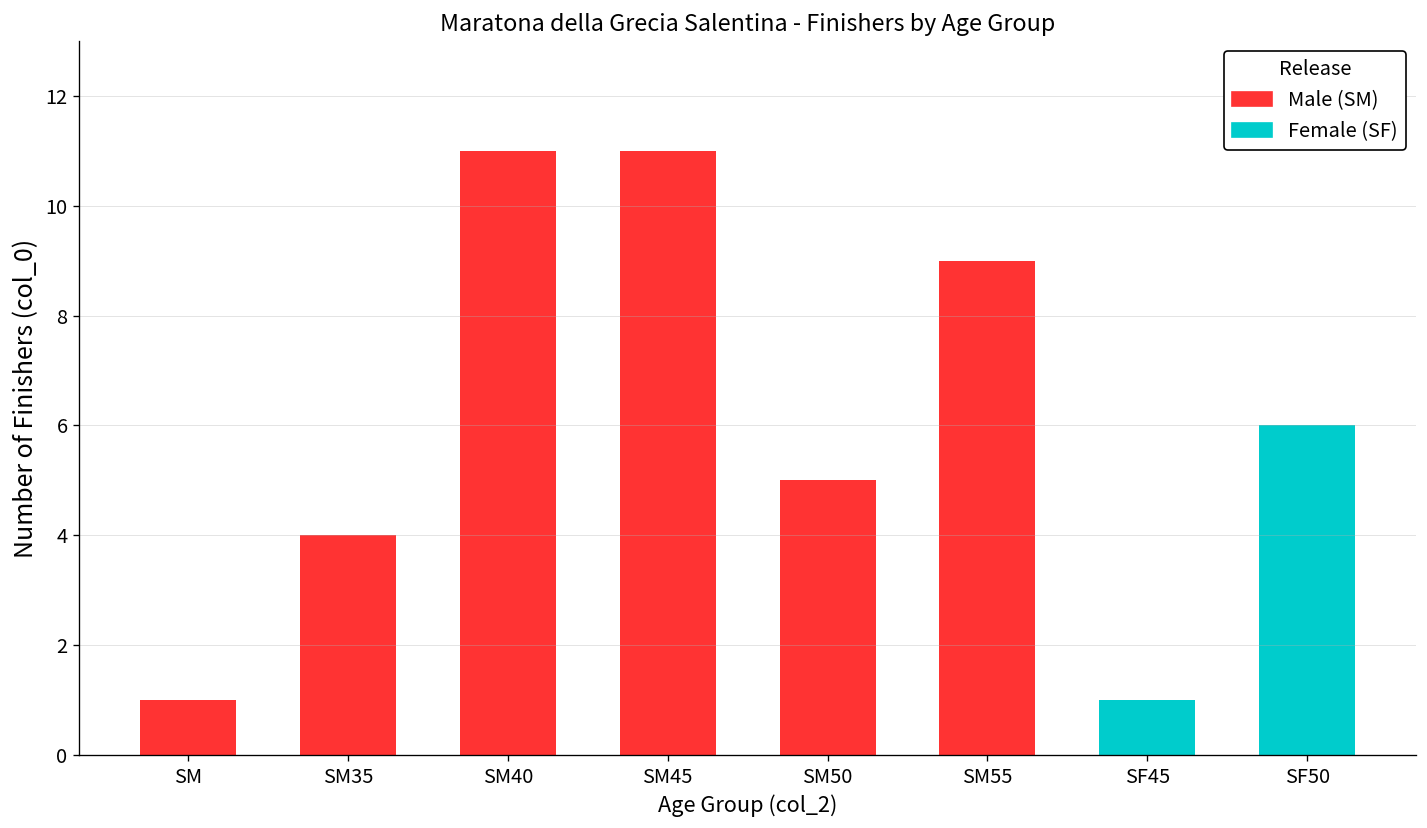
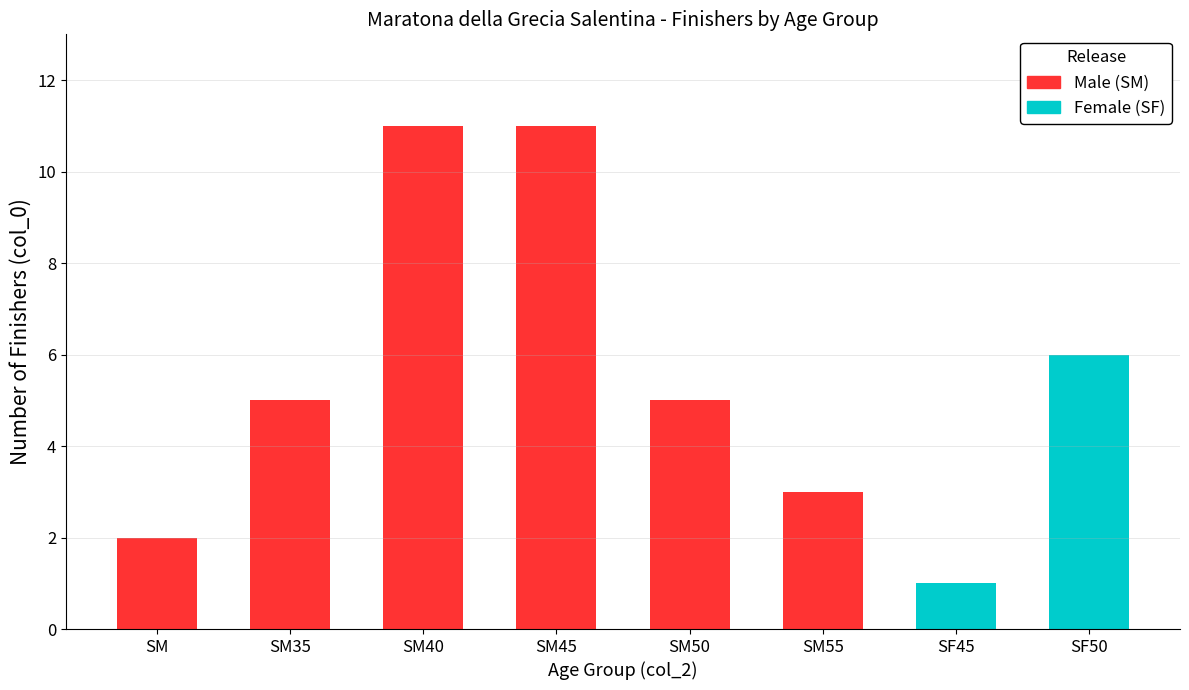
  {
    "Male (SM)": {
-     "SM": 1,
-     "SM35": 4,
+     "SM": 2,
+     "SM35": 5,
      "SM40": 11,
      "SM45": 11,
      "SM50": 5,
-     "SM55": 9
+     "SM55": 3
    },
    "Female (SF)": {
      "SF45": 1,
      "SF50": 6
    }
  }
